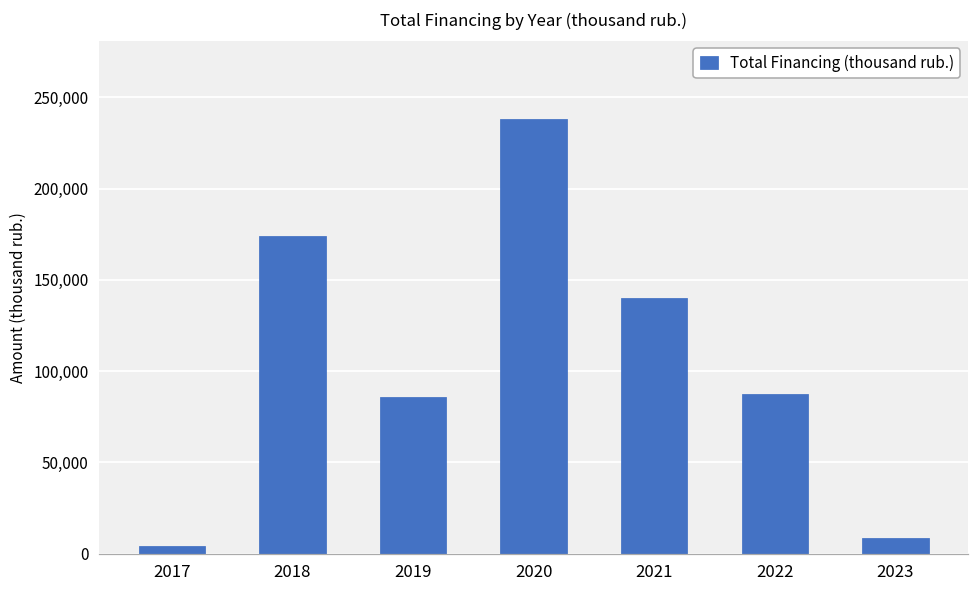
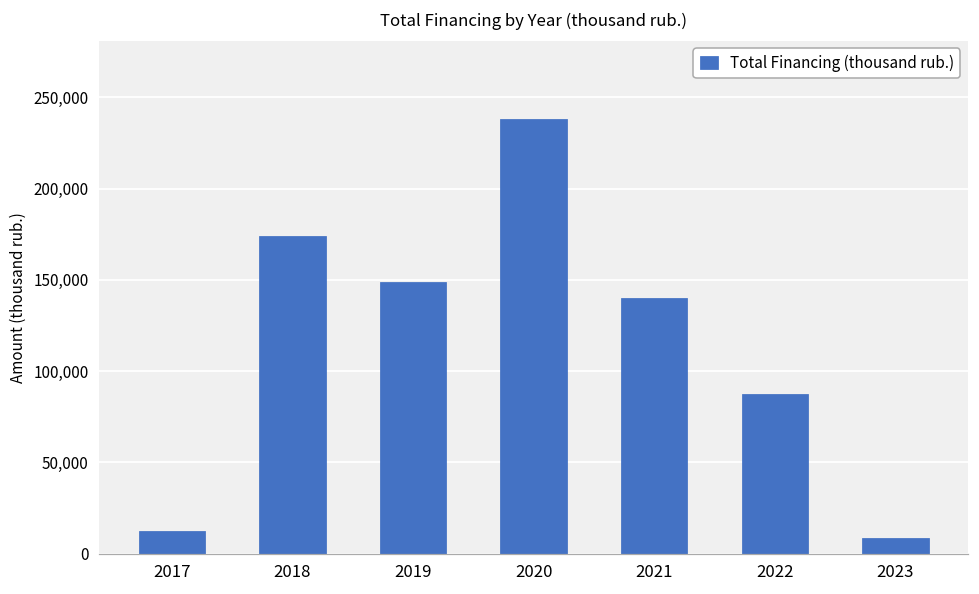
  {
-   "2017": "4,000",
+   "2017": "12,000",
    "2018": "174,000",
-   "2019": "86,000",
+   "2019": "149,000",
    "2020": "238,000",
    "2021": "140,000",
    "2022": "88,000",
    "2023": "9,000"
  }
